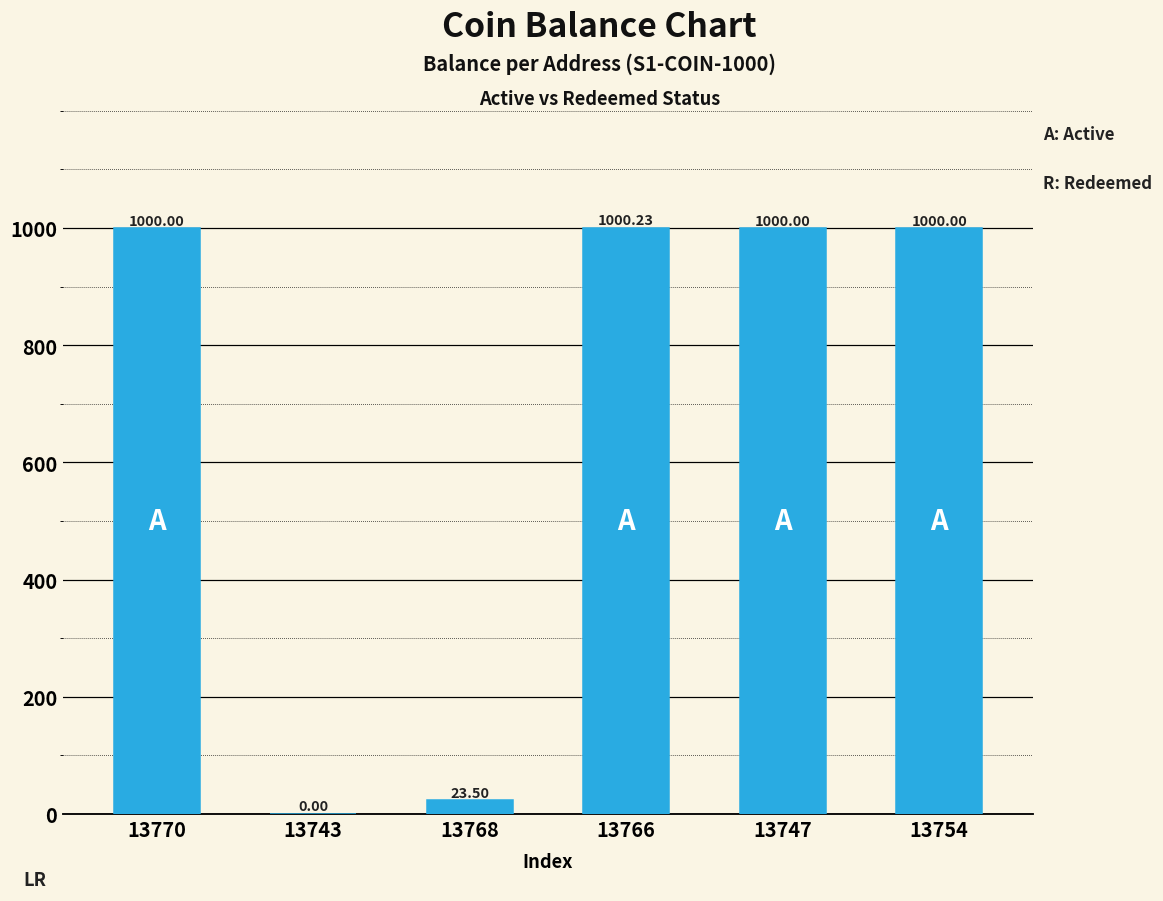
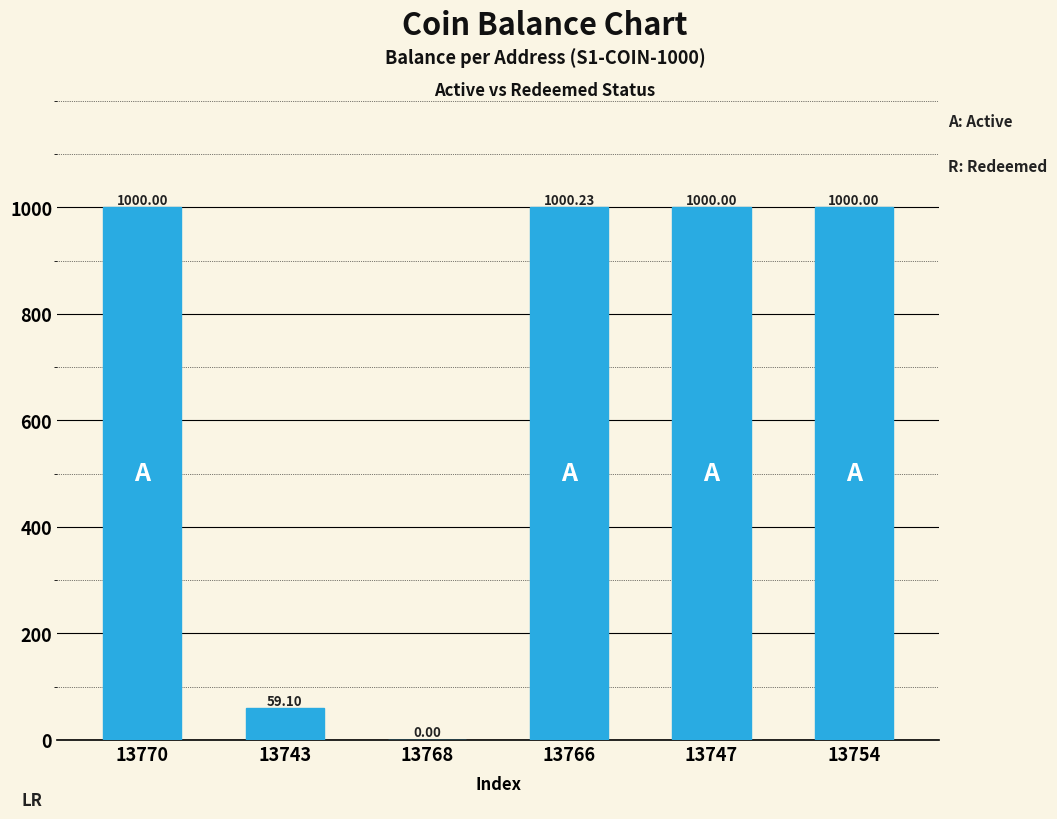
  {
    "13770": 1000.00,
-   "13743": 0.00,
-   "13768": 23.50,
+   "13743": 59.10,
+   "13768": 0.00,
    "13766": 1000.23,
    "13747": 1000.00,
    "13754": 1000.00
  }
